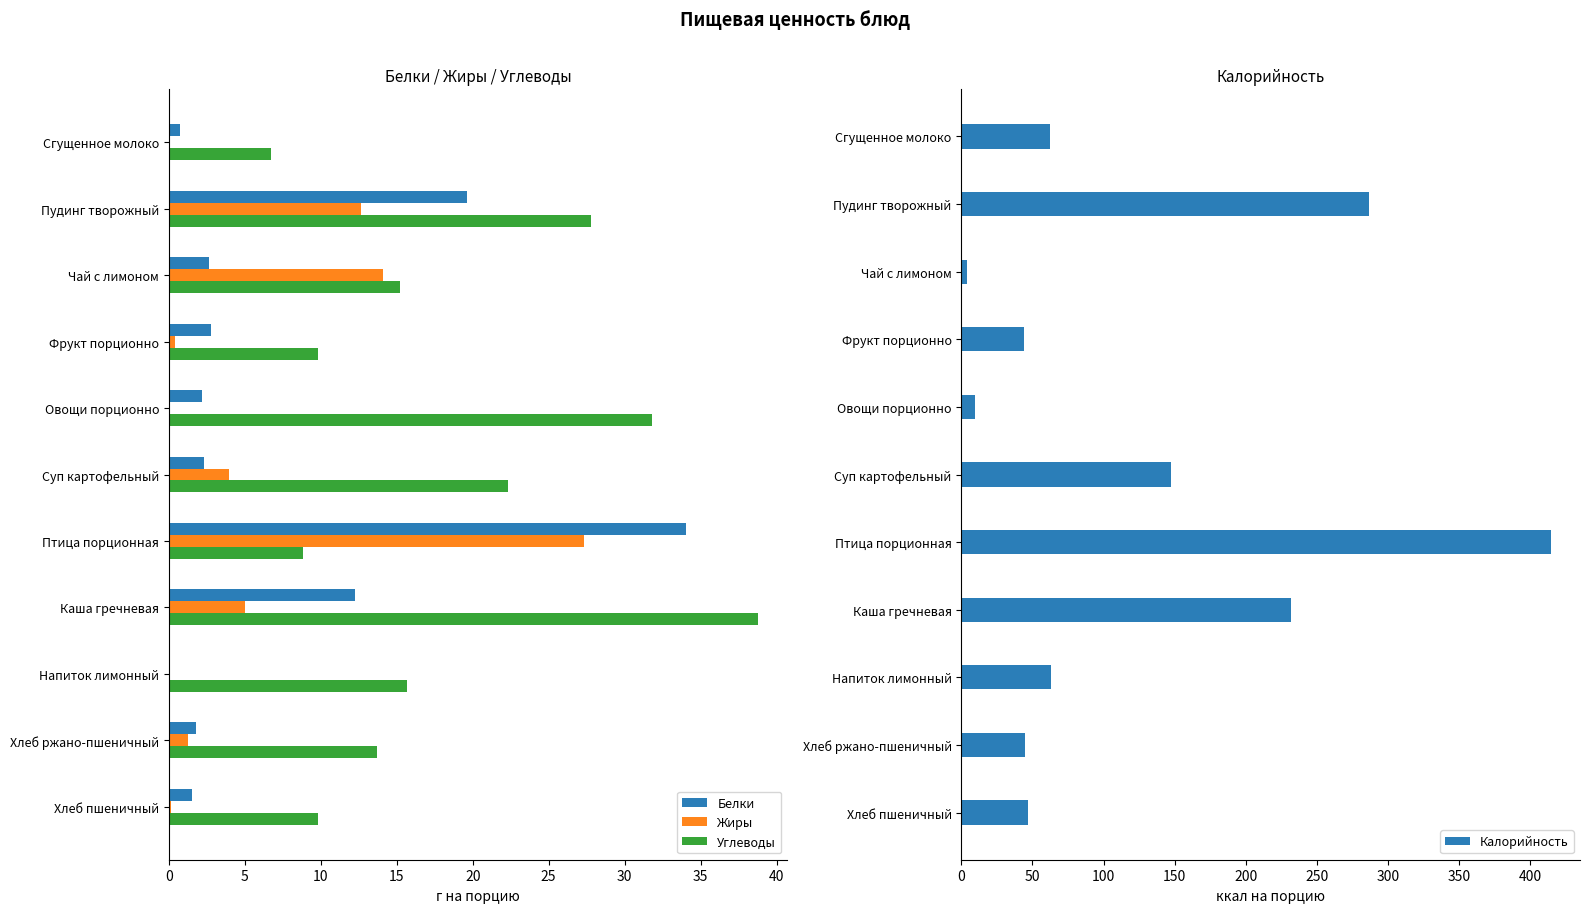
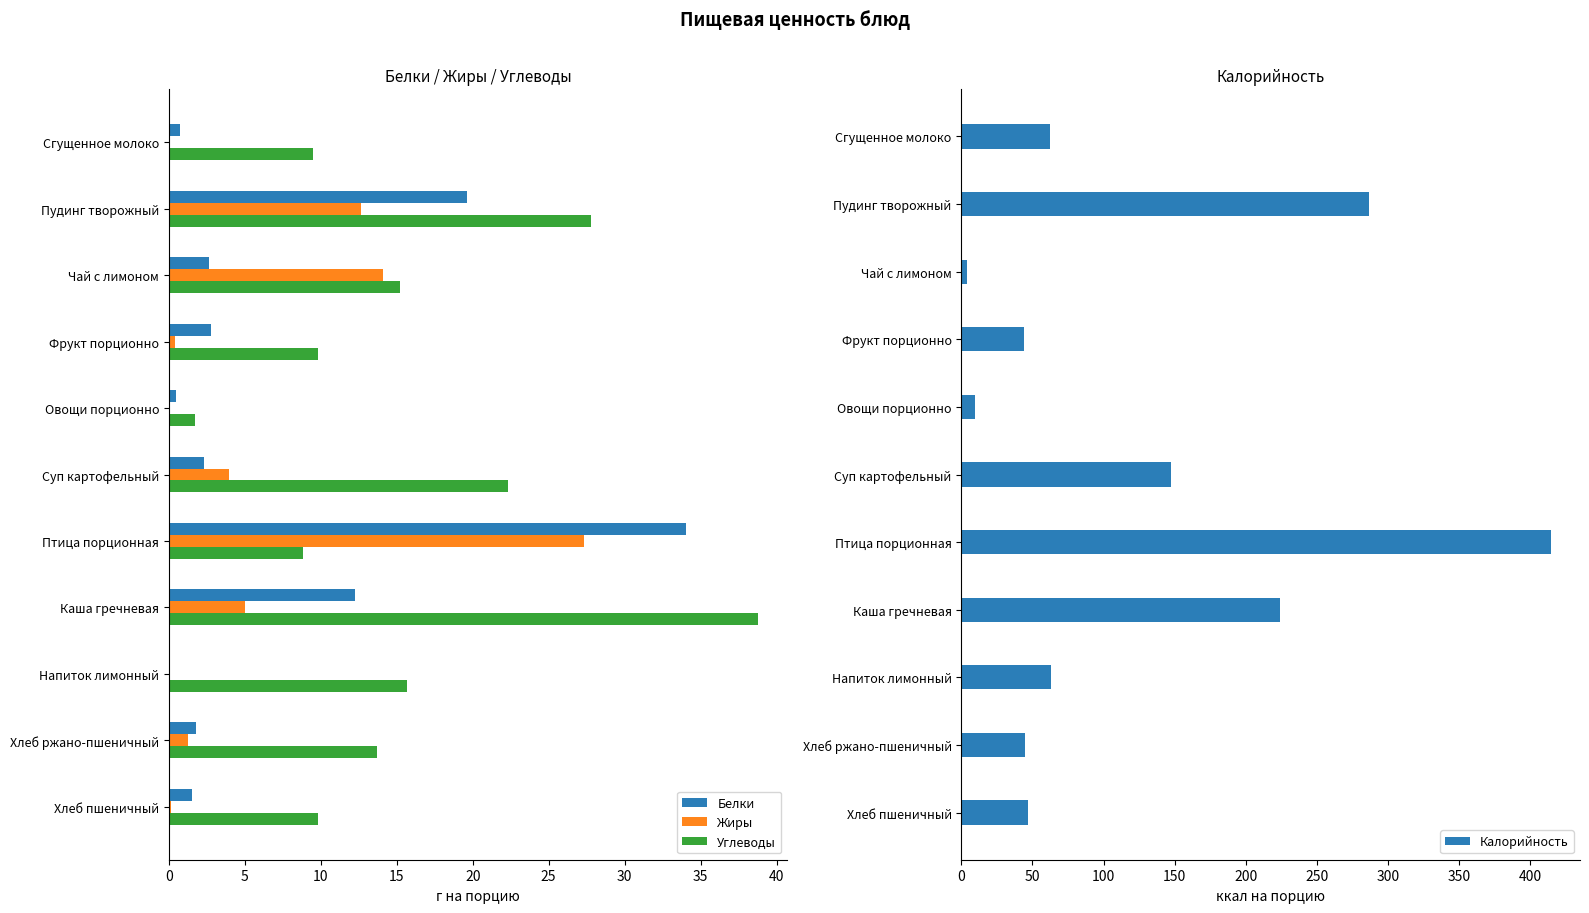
  {
    "Белки / Жиры / Углеводы": {
      "Белки": {
        "Сгущенное молоко": 0.7,
        "Пудинг творожный": 19.6,
        "Чай с лимоном": 2.7,
        "Фрукт порционно": 2.8,
-       "Овощи порционно": 2.2,
+       "Овощи порционно": 0.5,
        "Суп картофельный": 2.3,
        "Птица порционная": 34.1,
        "Каша гречневая": 12.2,
        "Хлеб ржано-пшеничный": 1.8,
        "Хлеб пшеничный": 1.5
      },
      "Жиры": {
        "Сгущенное молоко": 0.0,
        "Пудинг творожный": 12.7,
        "Чай с лимоном": 14.1,
        "Фрукт порционно": 0.4,
        "Суп картофельный": 4.0,
        "Птица порционная": 27.3,
        "Каша гречневая": 5.0,
        "Напиток лимонный": 0.0,
        "Хлеб ржано-пшеничный": 1.3
      },
      "Углеводы": {
-       "Сгущенное молоко": 6.7,
+       "Сгущенное молоко": 9.5,
        "Пудинг творожный": 27.8,
        "Чай с лимоном": 15.2,
        "Фрукт порционно": 9.8,
-       "Овощи порционно": 31.8,
+       "Овощи порционно": 1.7,
        "Суп картофельный": 22.3,
        "Птица порционная": 8.8,
        "Каша гречневая": 38.8,
        "Напиток лимонный": 15.7,
        "Хлеб ржано-пшеничный": 13.7,
        "Хлеб пшеничный": 9.8
      }
    },
    "Калорийность": {
      "Сгущенное молоко": 62,
      "Пудинг творожный": 286,
      "Чай с лимоном": 4,
      "Фрукт порционно": 44,
      "Овощи порционно": 9,
      "Суп картофельный": 148,
      "Птица порционная": 414,
-     "Каша гречневая": 232,
+     "Каша гречневая": 224,
      "Напиток лимонный": 63,
      "Хлеб ржано-пшеничный": 45,
      "Хлеб пшеничный": 47
    }
  }
